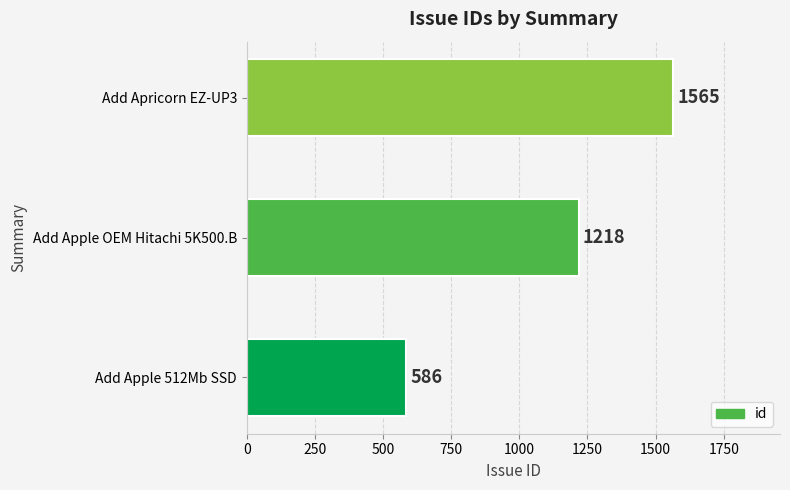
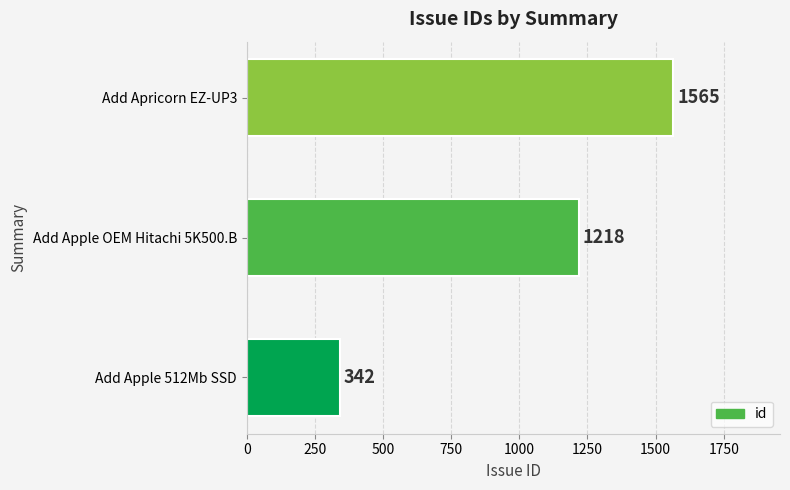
  {
    "Add Apricorn EZ-UP3": 1565,
    "Add Apple OEM Hitachi 5K500.B": 1218,
-   "Add Apple 512Mb SSD": 586
+   "Add Apple 512Mb SSD": 342
  }
